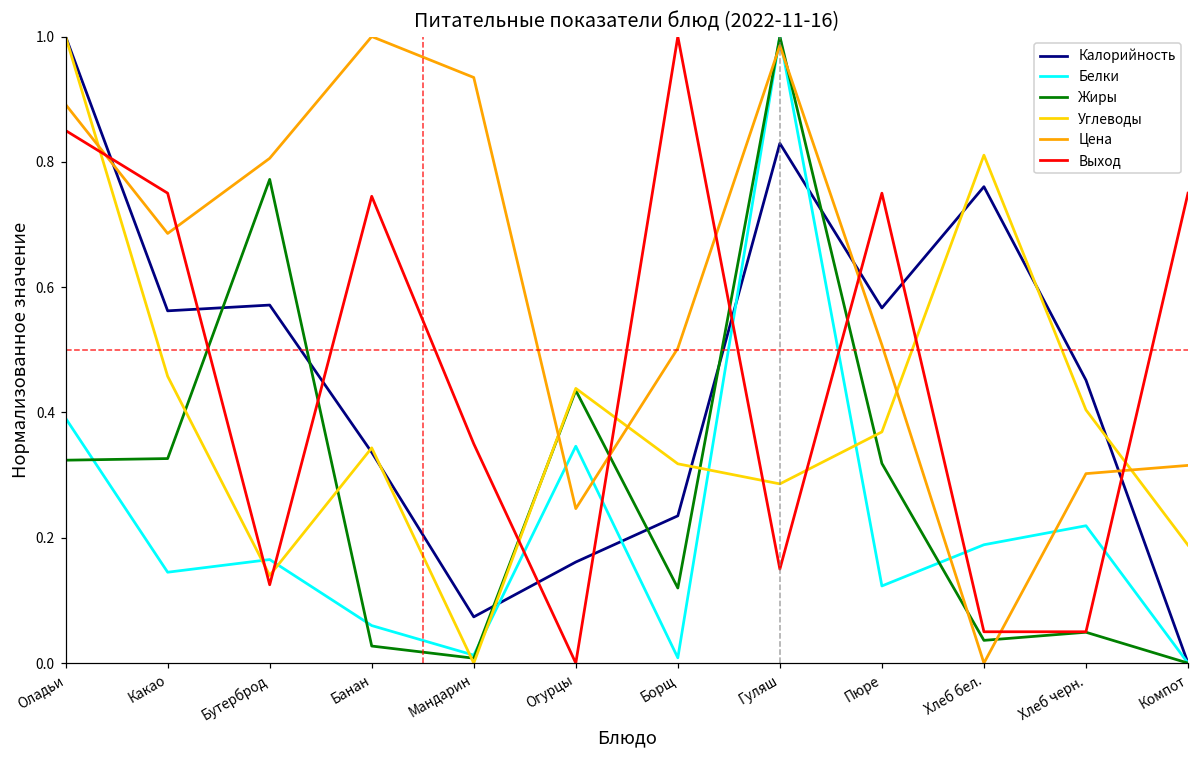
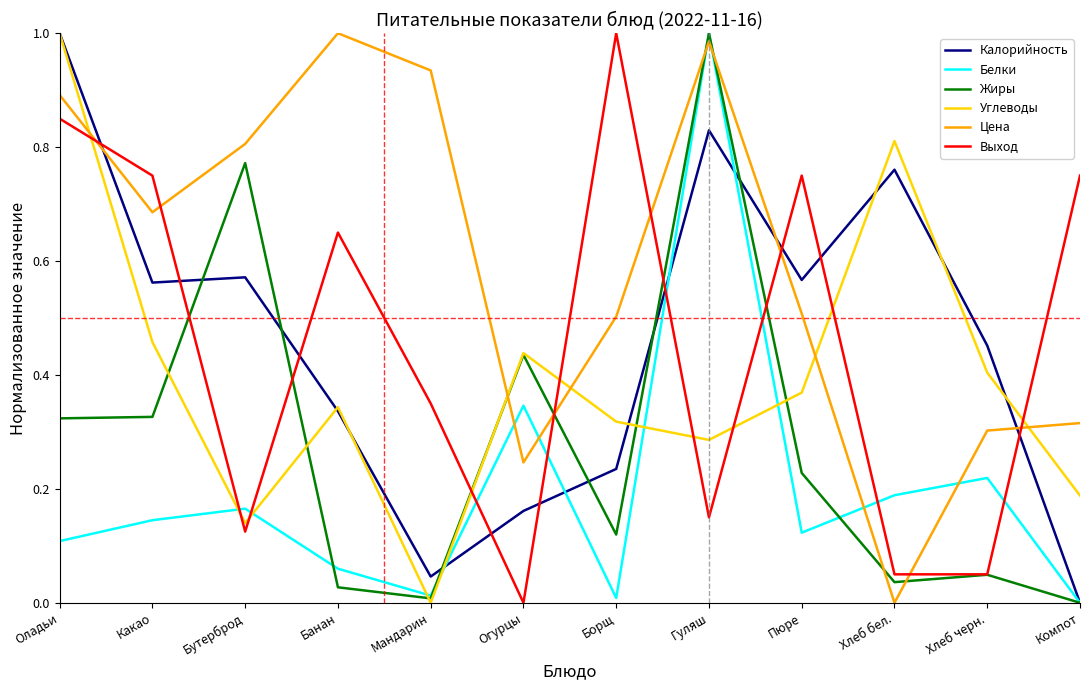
  {
    "Калорийность": {
      "Какао": 0.56,
      "Бутерброд": 0.57,
      "Банан": 0.34,
-     "Мандарин": 0.07,
+     "Мандарин": 0.05,
      "Огурцы": 0.16,
      "Борщ": 0.24,
      "Гуляш": 0.83,
      "Пюре": 0.57,
      "Хлеб бел.": 0.76,
      "Хлеб черн.": 0.45
    },
    "Белки": {
-     "Оладьи": 0.39,
+     "Оладьи": 0.11,
      "Какао": 0.15,
      "Бутерброд": 0.17,
      "Банан": 0.06,
      "Мандарин": 0.01,
      "Огурцы": 0.35,
      "Борщ": 0.01,
      "Пюре": 0.12,
      "Хлеб бел.": 0.19,
      "Хлеб черн.": 0.22
    },
    "Жиры": {
      "Оладьи": 0.32,
      "Какао": 0.33,
      "Бутерброд": 0.77,
      "Банан": 0.03,
      "Мандарин": 0.01,
      "Борщ": 0.12,
-     "Пюре": 0.32,
+     "Пюре": 0.23,
      "Хлеб бел.": 0.04
    },
    "Выход": {
      "Оладьи": 0.85,
      "Какао": 0.75,
      "Бутерброд": 0.13,
-     "Банан": 0.75,
+     "Банан": 0.65,
      "Мандарин": 0.35,
      "Огурцы": 0.00,
      "Борщ": 1.00,
      "Гуляш": 0.15,
      "Пюре": 0.75,
      "Хлеб бел.": 0.05,
      "Компот": 0.75
    }
  }
